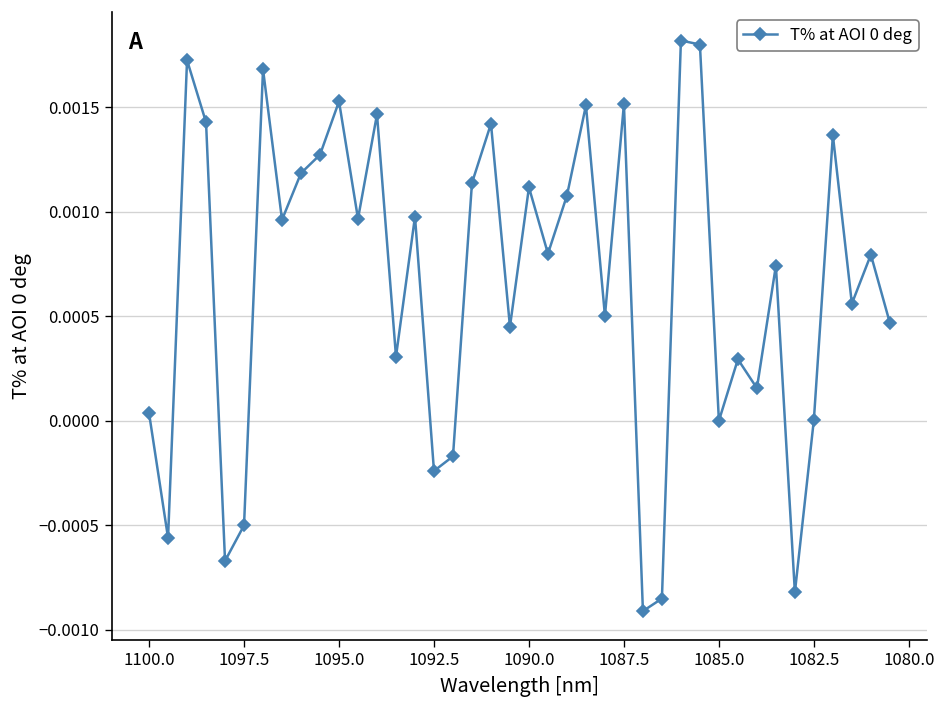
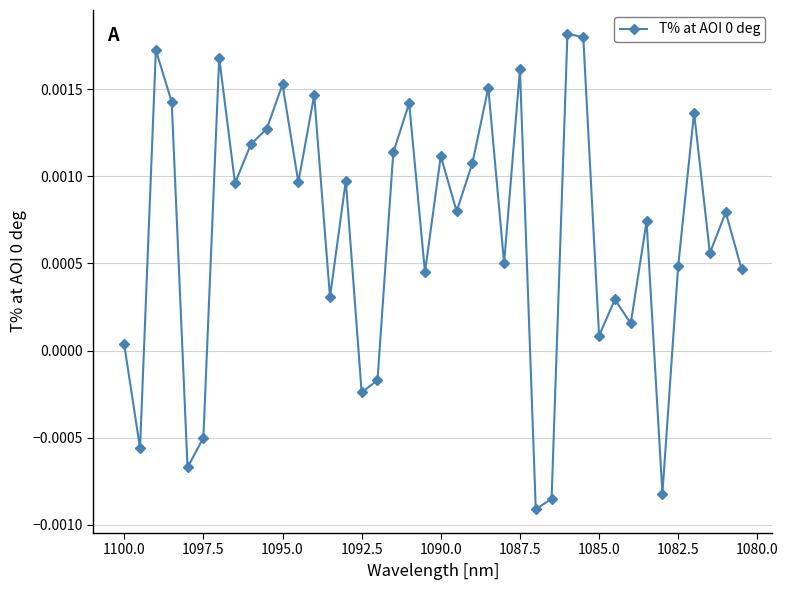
  {
    "1100.0": 0.00004,
    "1097.5": -0.00050,
    "1095.0": 0.00153,
    "1092.5": -0.00024,
    "1090.0": 0.00112,
-   "1087.5": 0.00151,
-   "1085.0": 0.0000,
-   "1082.5": 0.00001
+   "1087.5": 0.00161,
+   "1085.0": 0.0001,
+   "1082.5": 0.00049
  }
